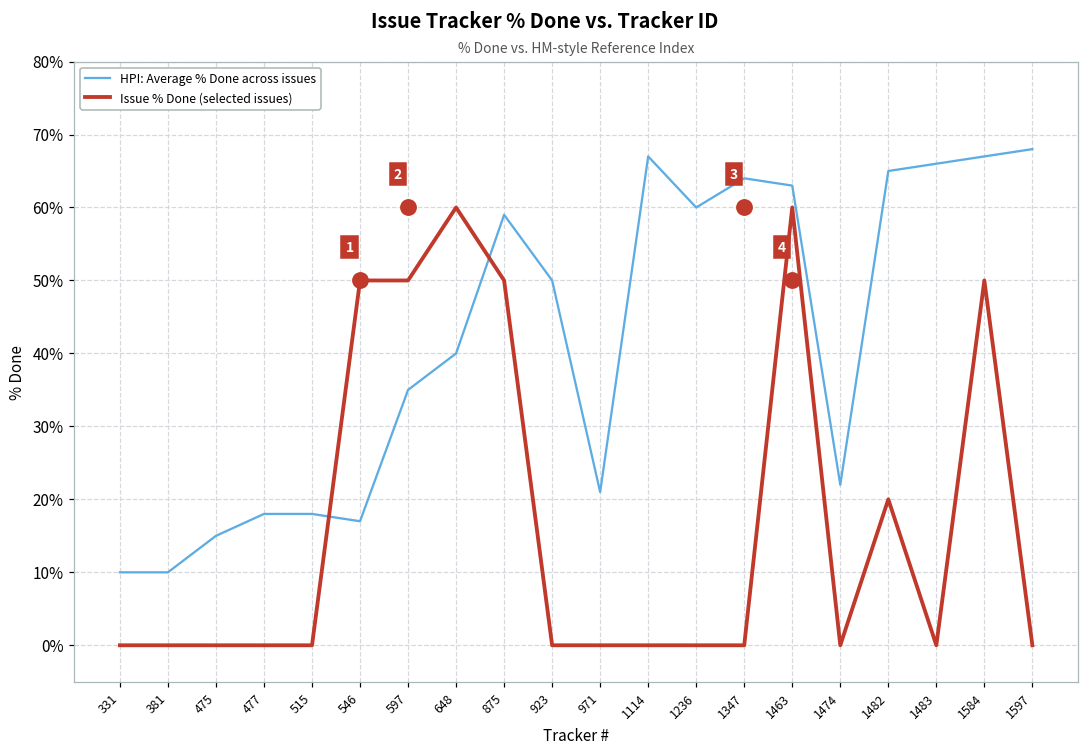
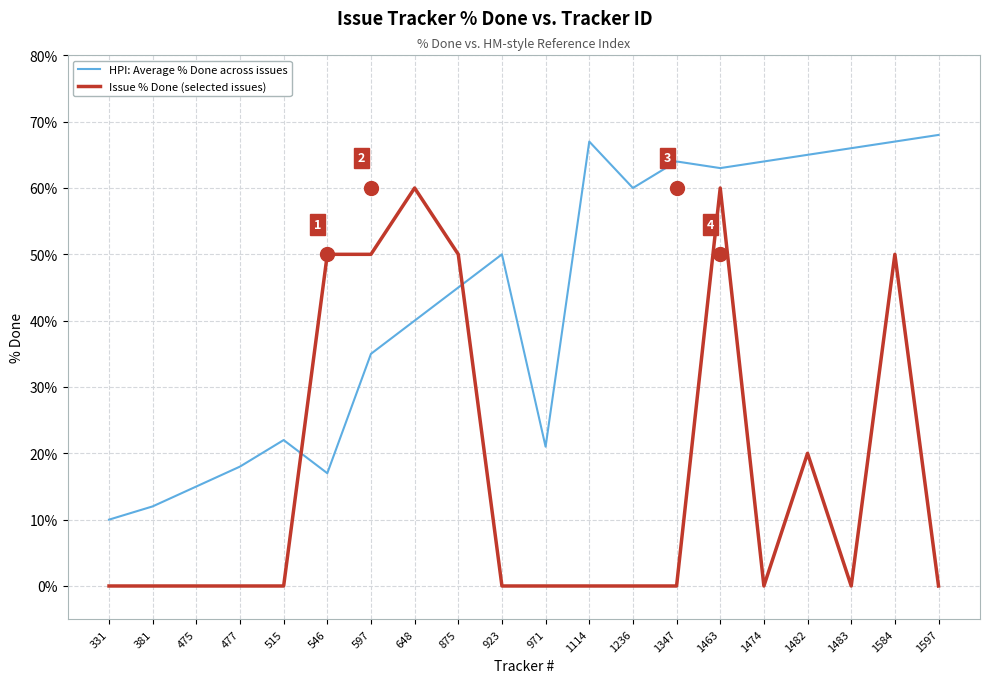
  {
    "HPI: Average % Done across issues": {
      "331": "10%",
-     "381": "10%",
+     "381": "12%",
      "475": "15%",
      "477": "18%",
-     "515": "18%",
+     "515": "22%",
      "546": "17%",
      "597": "35%",
      "648": "40%",
-     "875": "59%",
+     "875": "45%",
      "923": "50%",
      "971": "21%",
      "1114": "67%",
      "1236": "60%",
      "1463": "63%",
-     "1474": "22%",
+     "1474": "64%",
      "1482": "65%",
      "1483": "66%",
      "1584": "67%",
      "1597": "68%"
    }
  }
